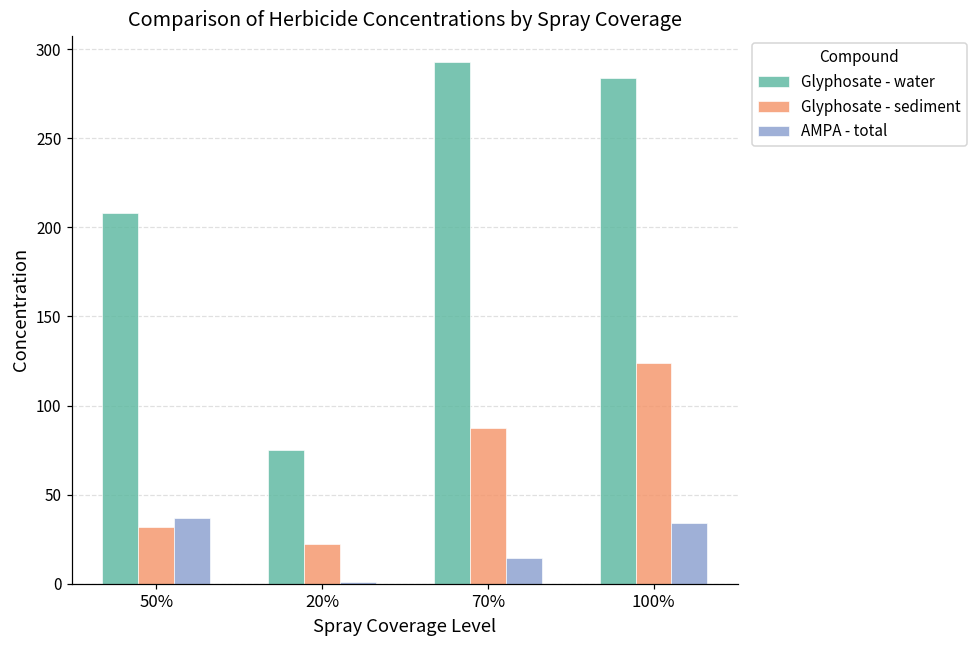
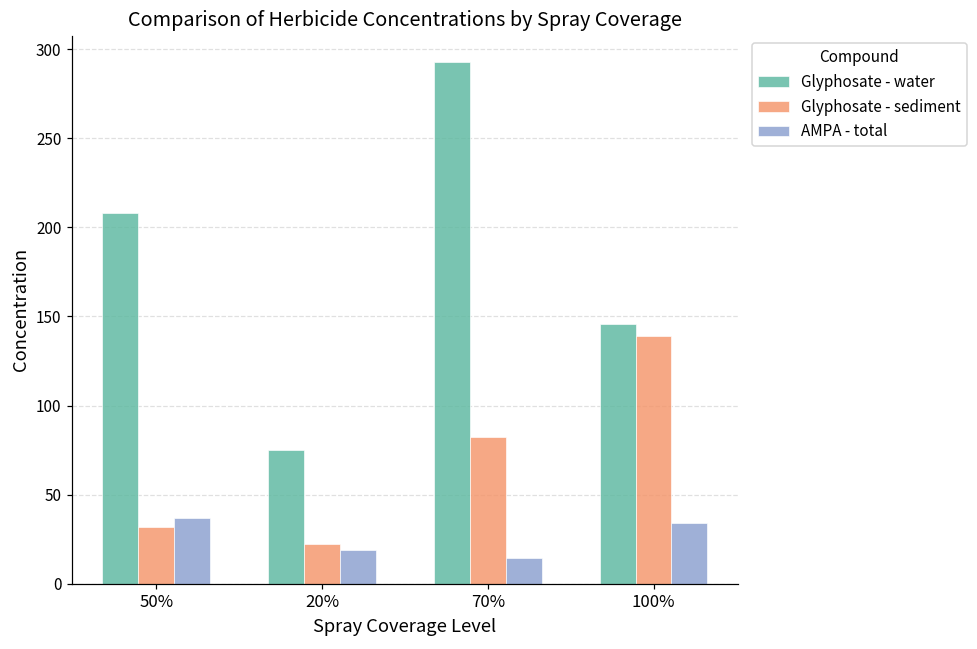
  {
    "Glyphosate - water": {
      "50%": 208,
      "20%": 75,
      "70%": 293,
-     "100%": 284
+     "100%": 146
    },
    "Glyphosate - sediment": {
      "50%": 32,
      "20%": 22,
-     "70%": 88,
-     "100%": 124
+     "70%": 82,
+     "100%": 139
    },
    "AMPA - total": {
      "50%": 37,
-     "20%": 1,
+     "20%": 19,
      "70%": 15,
      "100%": 34
    }
  }
